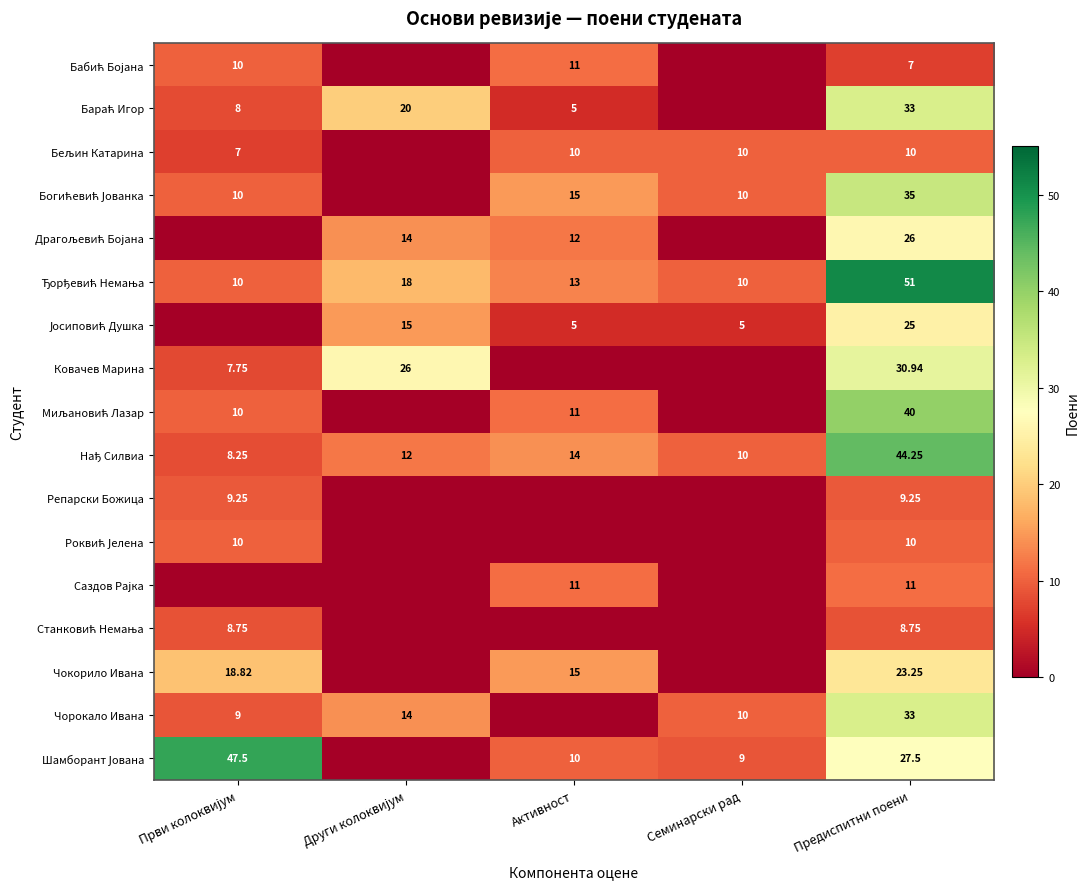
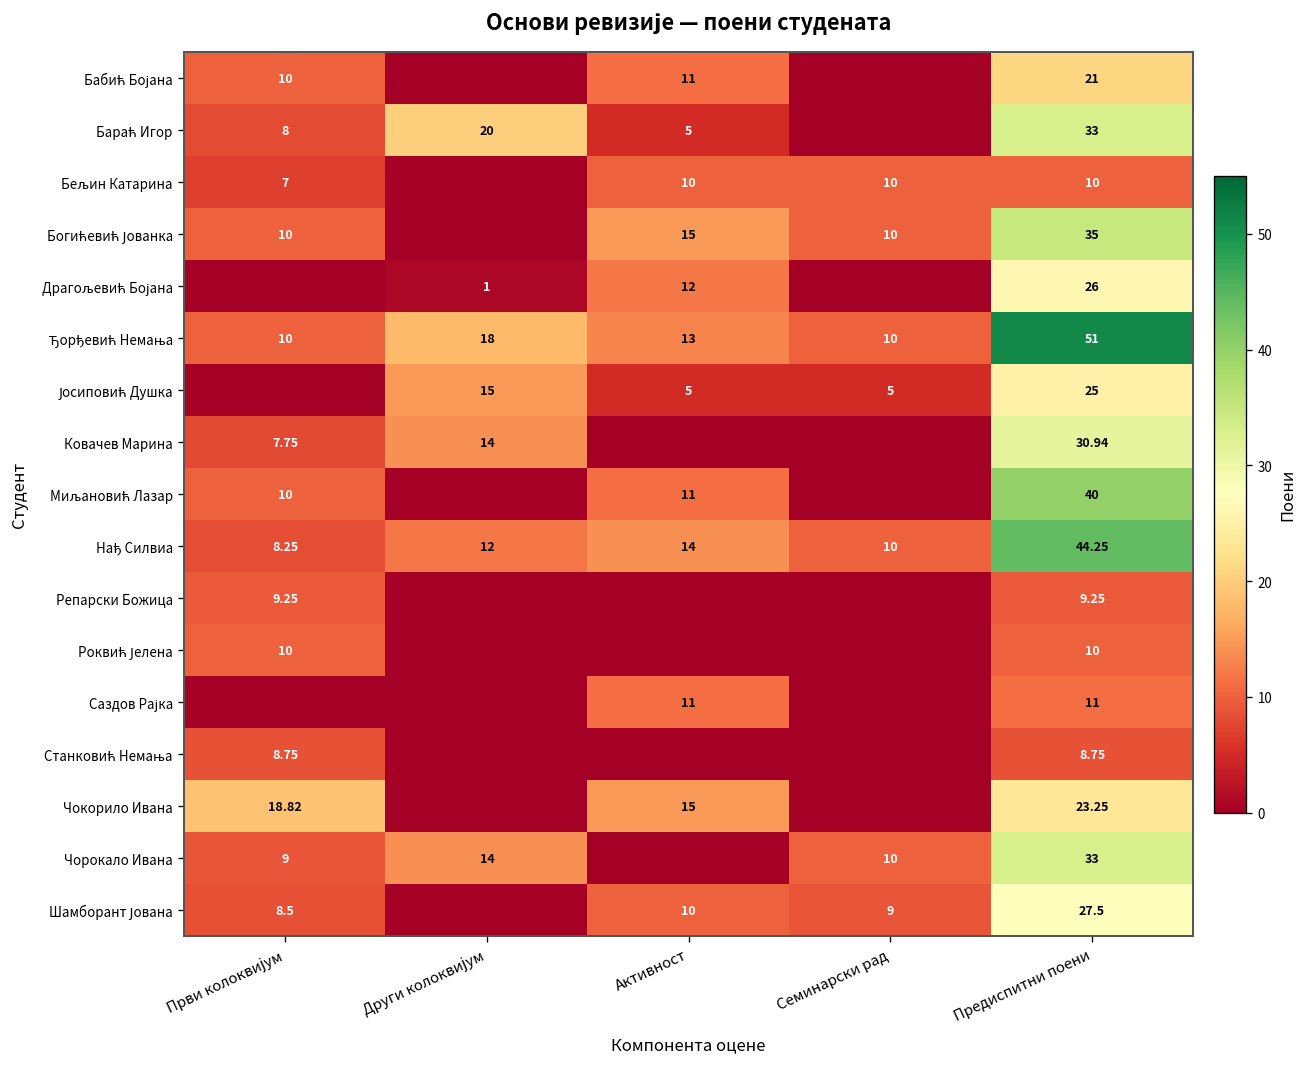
  {
    "Бабић Бојана": {
      "Први колоквијум": 10,
      "Активност": 11,
-     "Предиспитни поени": 7
+     "Предиспитни поени": 21
    },
    "Бараћ Игор": {
      "Први колоквијум": 8,
      "Други колоквијум": 20,
      "Активност": 5,
      "Предиспитни поени": 33
    },
    "Бељин Катарина": {
      "Први колоквијум": 7,
      "Активност": 10,
      "Семинарски рад": 10,
      "Предиспитни поени": 10
    },
    "Богићевић Јованка": {
      "Први колоквијум": 10,
      "Активност": 15,
      "Семинарски рад": 10,
      "Предиспитни поени": 35
    },
    "Драгољевић Бојана": {
-     "Други колоквијум": 14,
+     "Други колоквијум": 1,
      "Активност": 12,
      "Предиспитни поени": 26
    },
    "Ђорђевић Немања": {
      "Први колоквијум": 10,
      "Други колоквијум": 18,
      "Активност": 13,
      "Семинарски рад": 10,
      "Предиспитни поени": 51
    },
    "Јосиповић Душка": {
      "Други колоквијум": 15,
      "Активност": 5,
      "Семинарски рад": 5,
      "Предиспитни поени": 25
    },
    "Ковачев Марина": {
      "Први колоквијум": 7.75,
-     "Други колоквијум": 26,
+     "Други колоквијум": 14,
      "Предиспитни поени": 30.94
    },
    "Миљановић Лазар": {
      "Први колоквијум": 10,
      "Активност": 11,
      "Предиспитни поени": 40
    },
    "Нађ Силвиа": {
      "Први колоквијум": 8.25,
      "Други колоквијум": 12,
      "Активност": 14,
      "Семинарски рад": 10,
      "Предиспитни поени": 44.25
    },
    "Репарски Божица": {
      "Први колоквијум": 9.25,
      "Предиспитни поени": 9.25
    },
    "Роквић Јелена": {
      "Први колоквијум": 10,
      "Предиспитни поени": 10
    },
    "Саздов Рајка": {
      "Активност": 11,
      "Предиспитни поени": 11
    },
    "Станковић Немања": {
      "Први колоквијум": 8.75,
      "Предиспитни поени": 8.75
    },
    "Чокорило Ивана": {
      "Први колоквијум": 18.82,
      "Активност": 15,
      "Предиспитни поени": 23.25
    },
    "Чорокало Ивана": {
      "Први колоквијум": 9,
      "Други колоквијум": 14,
      "Семинарски рад": 10,
      "Предиспитни поени": 33
    },
    "Шамборант Јована": {
-     "Први колоквијум": 47.5,
+     "Први колоквијум": 8.5,
      "Активност": 10,
      "Семинарски рад": 9,
      "Предиспитни поени": 27.5
    }
  }
